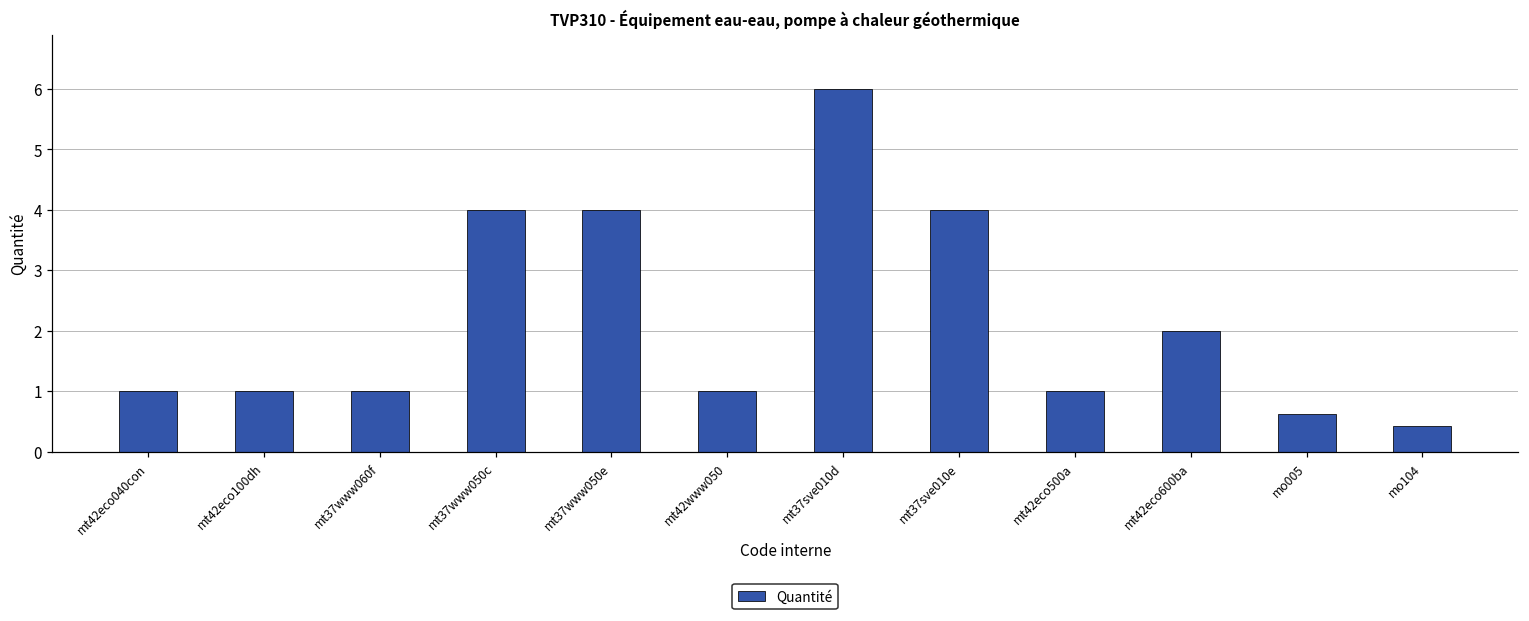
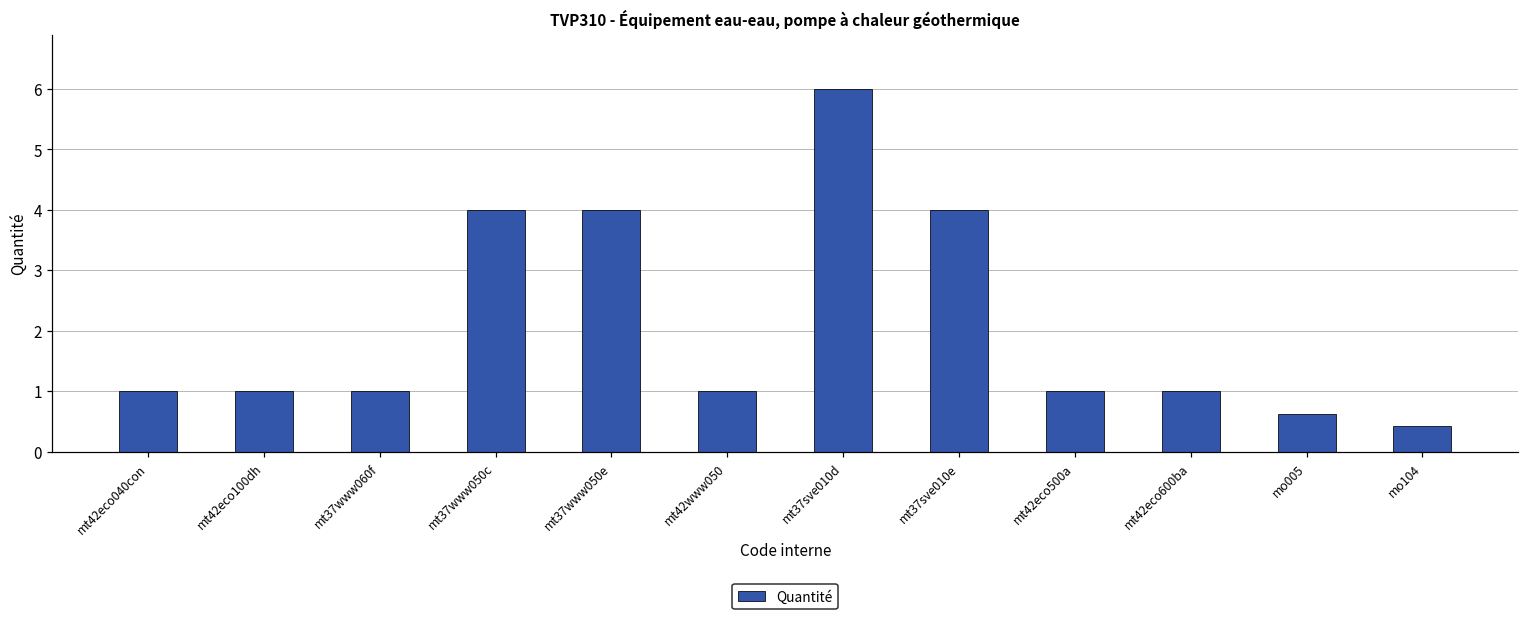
  {
    "mt42eco040con": 1,
    "mt42eco100dh": 1,
    "mt37www060f": 1,
    "mt37www050c": 4,
    "mt37www050e": 4,
    "mt42www050": 1,
    "mt37sve010d": 6,
    "mt37sve010e": 4,
    "mt42eco500a": 1,
-   "mt42eco600ba": 2,
+   "mt42eco600ba": 1,
    "mo005": 0.6,
    "mo104": 0.4
  }
